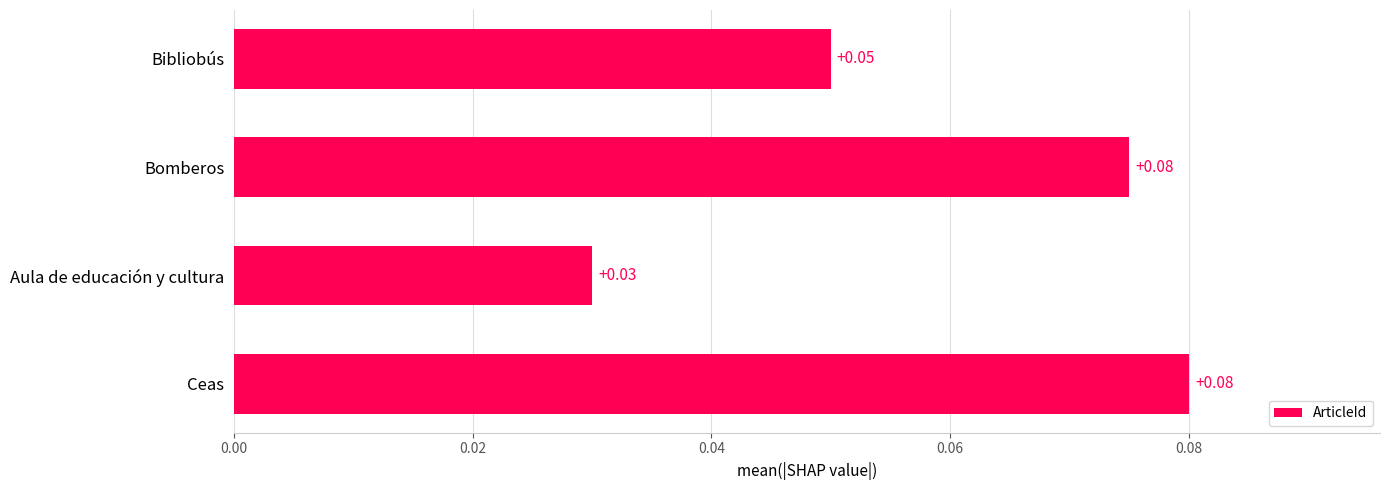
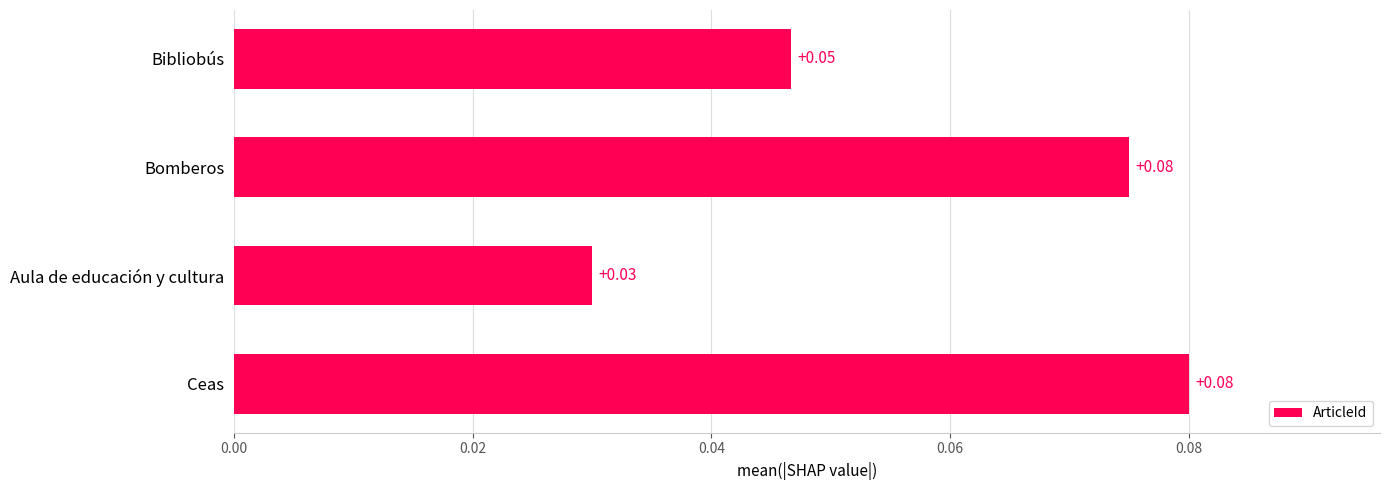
  {
-   "Bibliobús": 0.0500
+   "Bibliobús": 0.0467
  }
